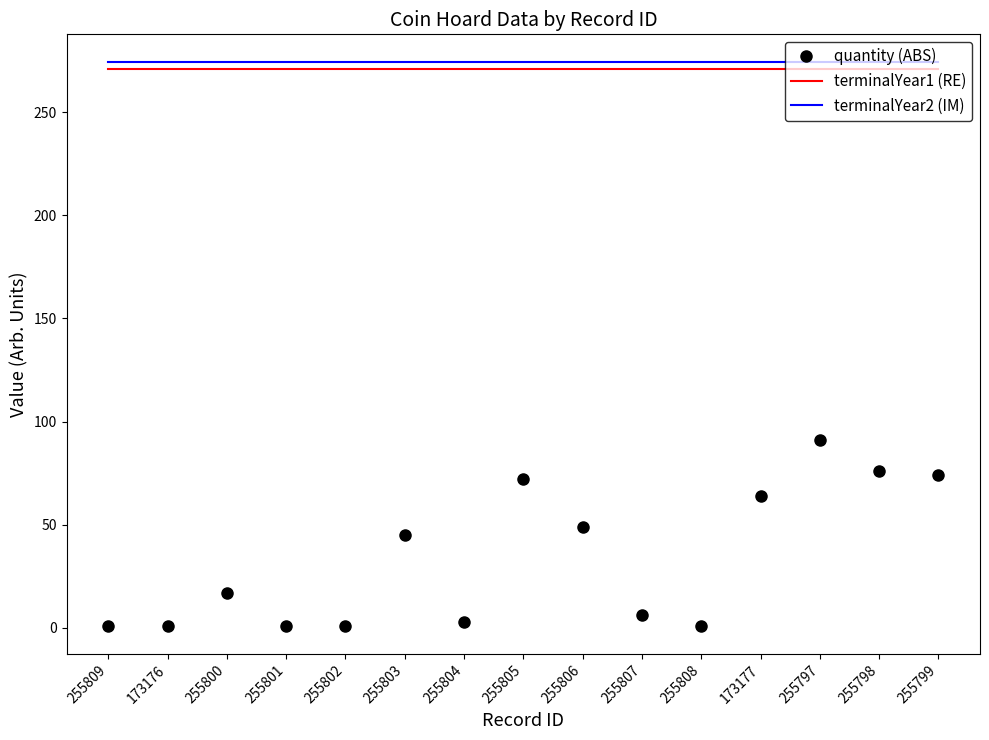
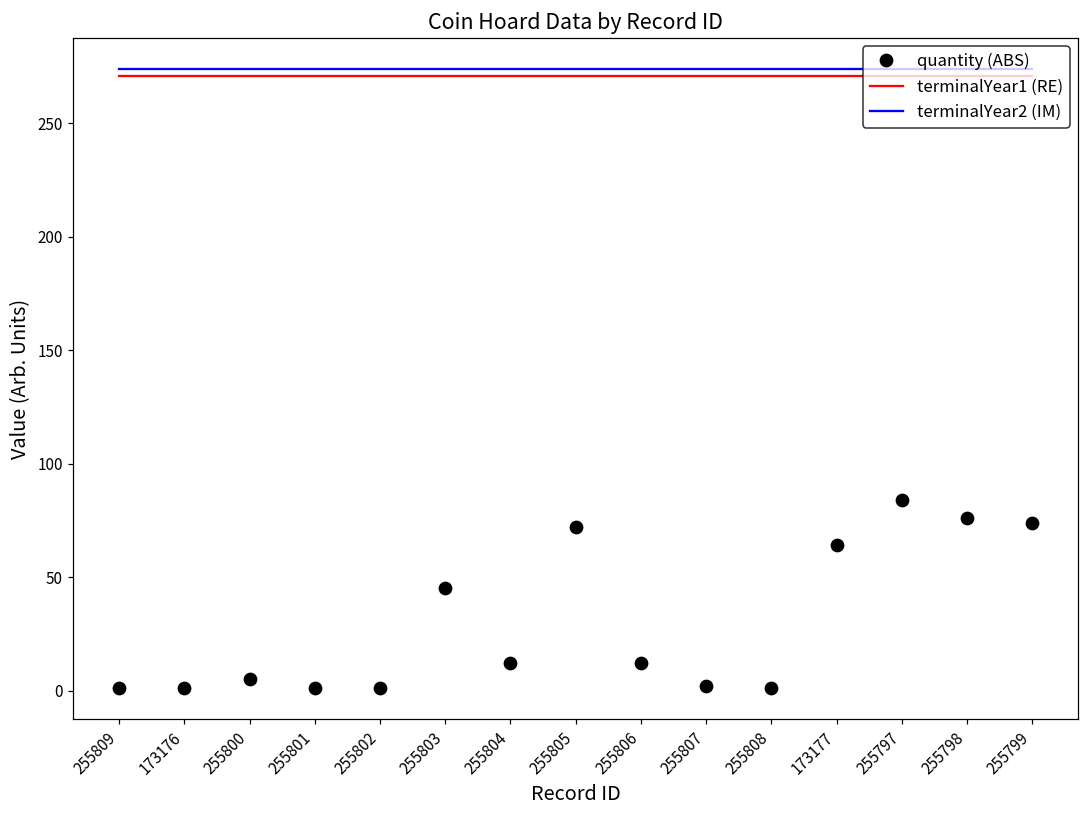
  {
    "quantity (ABS)": {
      "255809": 1,
      "173176": 1,
-     "255800": 17,
+     "255800": 5,
      "255801": 1,
      "255802": 1,
      "255803": 45,
-     "255804": 3,
+     "255804": 12,
      "255805": 72,
-     "255806": 49,
-     "255807": 6,
+     "255806": 12,
+     "255807": 2,
      "255808": 1,
      "173177": 64,
-     "255797": 91,
+     "255797": 84,
      "255798": 76,
      "255799": 74
    },
    "terminalYear1 (RE)": {
      "255809": 271,
      "173176": 271,
      "255800": 271,
      "255801": 271,
      "255802": 271,
      "255803": 271,
      "255804": 271,
      "255805": 271,
      "255806": 271,
      "255807": 271,
      "255808": 271,
      "173177": 271
    },
    "terminalYear2 (IM)": {
      "255809": 274,
      "173176": 274,
      "255800": 274,
      "255801": 274,
      "255802": 274,
      "255803": 274,
      "255804": 274,
      "255805": 274,
      "255806": 274,
      "255807": 274,
      "255808": 274,
      "173177": 274
    }
  }
